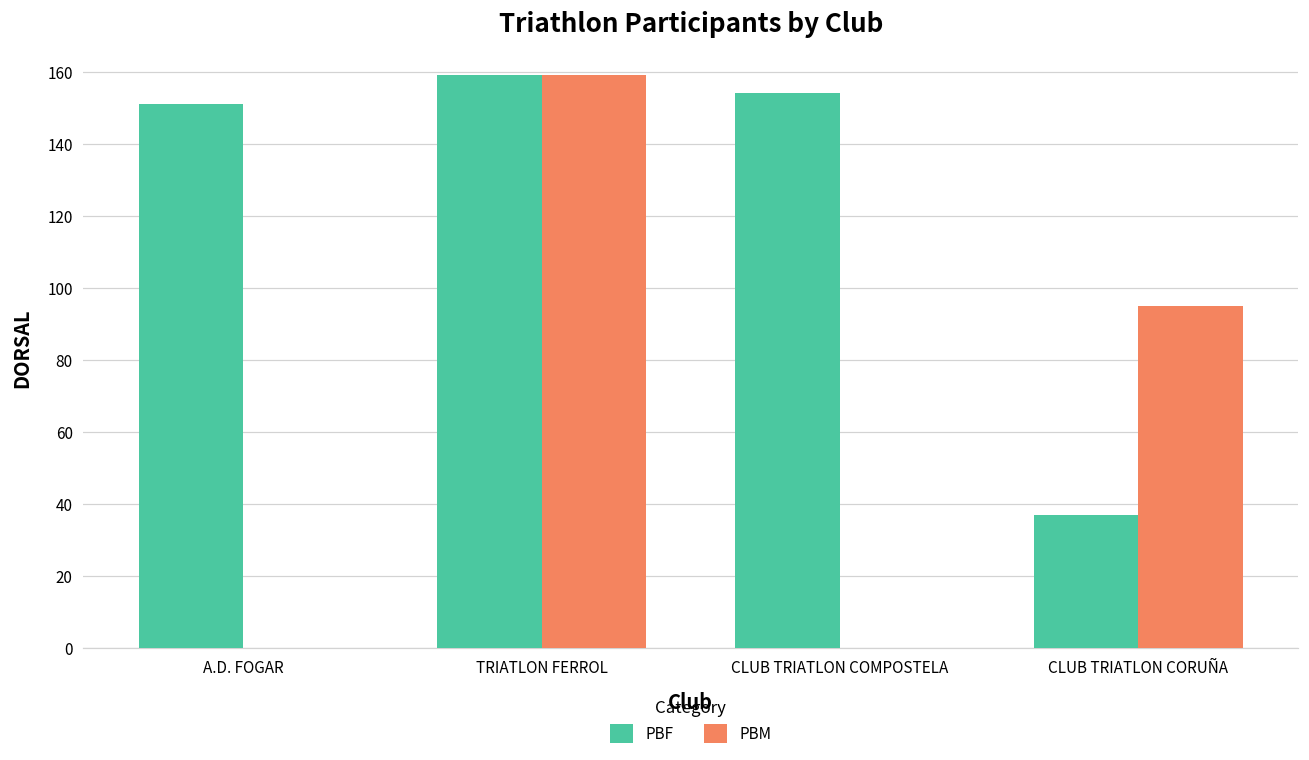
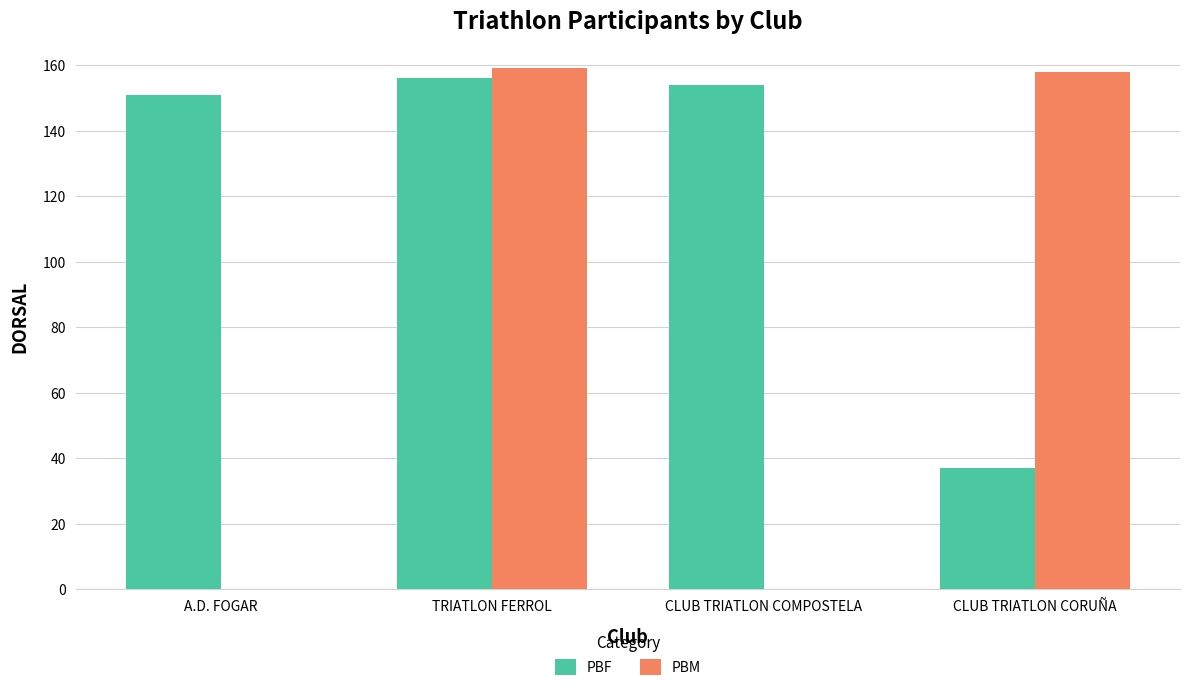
  {
    "PBF": {
      "A.D. FOGAR": 151,
-     "TRIATLON FERROL": 159,
+     "TRIATLON FERROL": 156,
      "CLUB TRIATLON COMPOSTELA": 154,
      "CLUB TRIATLON CORUÑA": 37
    },
    "PBM": {
      "A.D. FOGAR": 0,
      "TRIATLON FERROL": 159,
      "CLUB TRIATLON COMPOSTELA": 0,
-     "CLUB TRIATLON CORUÑA": 95
+     "CLUB TRIATLON CORUÑA": 158
    }
  }
